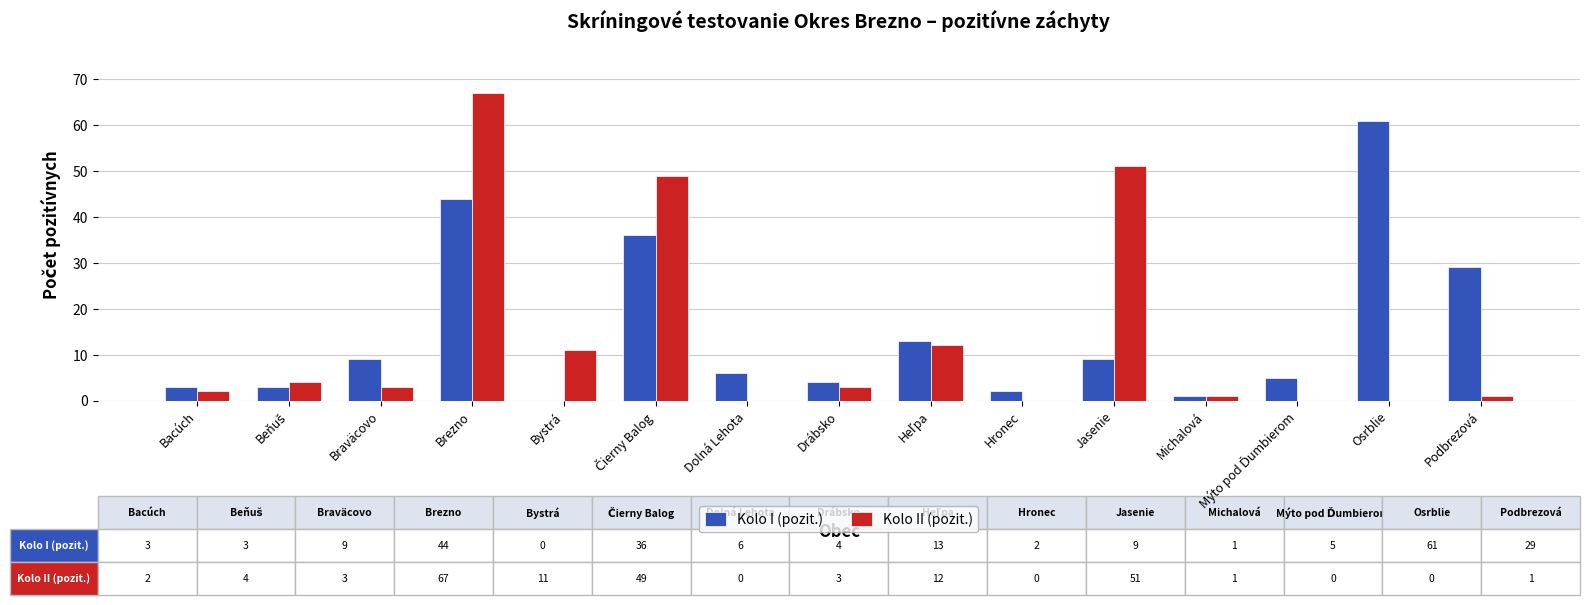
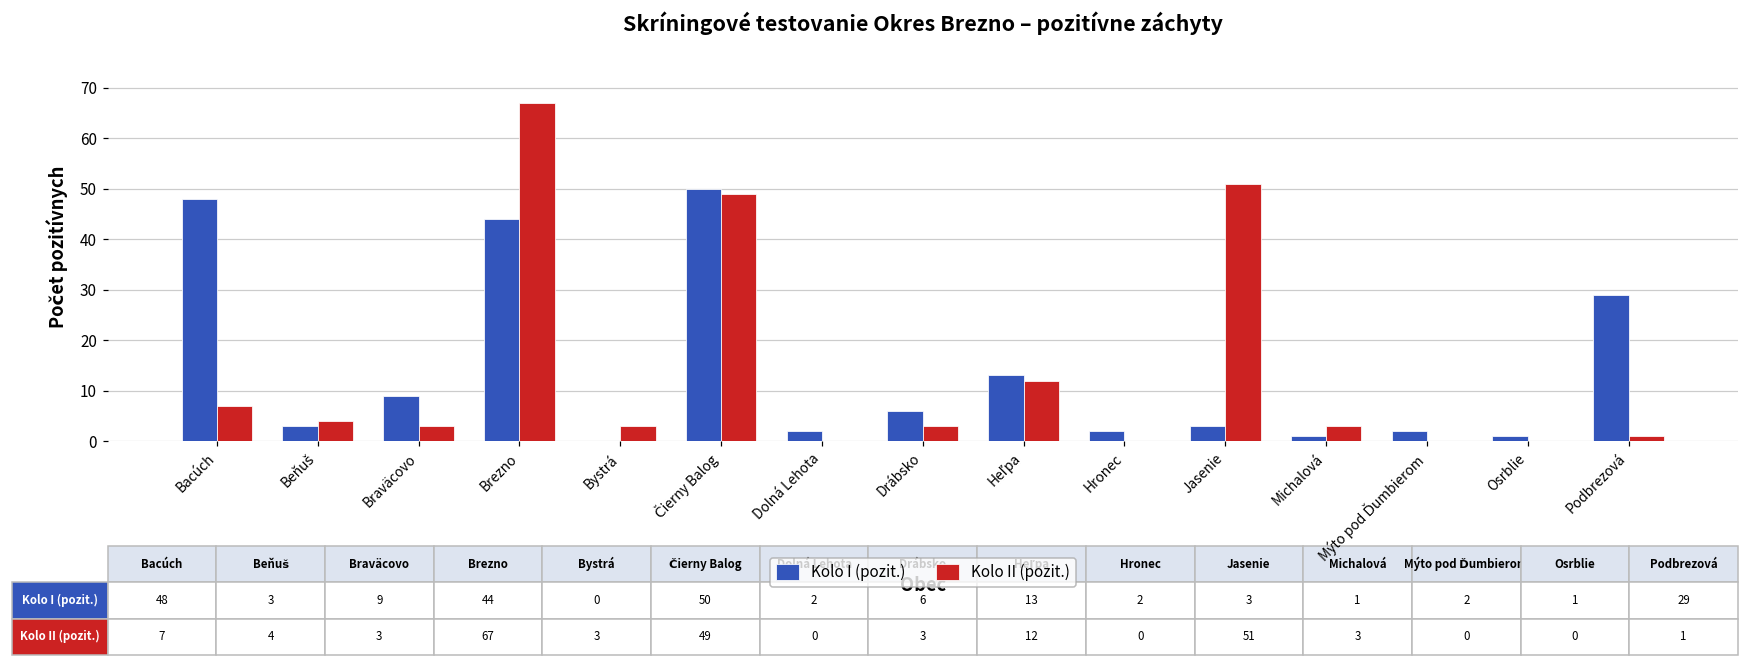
  {
    "Kolo I (pozit.)": {
-     "Bacúch": 3,
-     "Čierny Balog": 36,
-     "Dolná Lehota": 6,
-     "Drábsko": 4,
-     "Jasenie": 9,
-     "Mýto pod Ďumbierom": 5,
-     "Osrblie": 61
+     "Bacúch": 48,
+     "Čierny Balog": 50,
+     "Dolná Lehota": 2,
+     "Drábsko": 6,
+     "Jasenie": 3,
+     "Mýto pod Ďumbierom": 2,
+     "Osrblie": 1
    },
    "Kolo II (pozit.)": {
-     "Bacúch": 2,
-     "Bystrá": 11,
-     "Michalová": 1
+     "Bacúch": 7,
+     "Bystrá": 3,
+     "Michalová": 3
    }
  }
